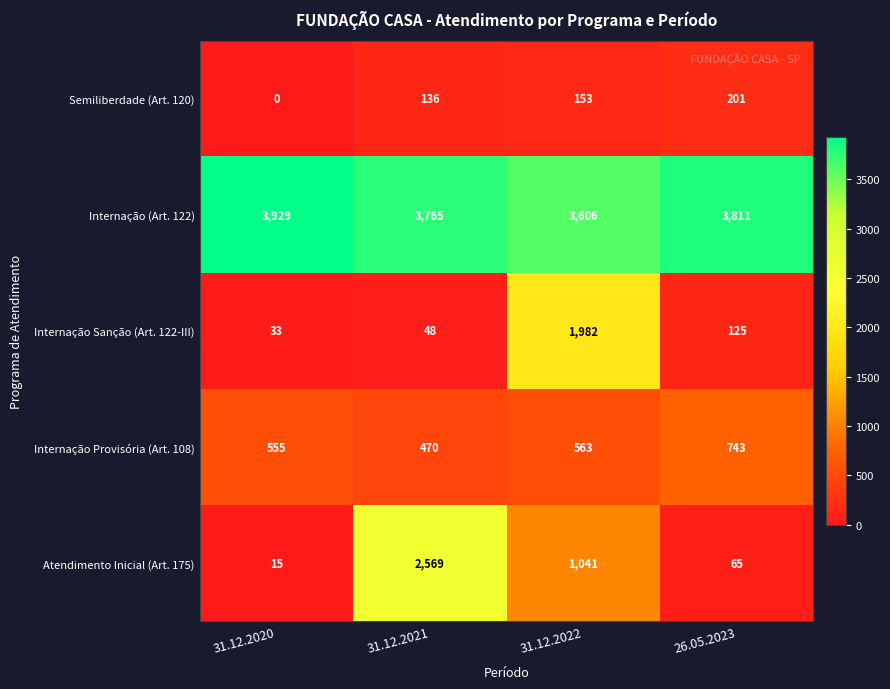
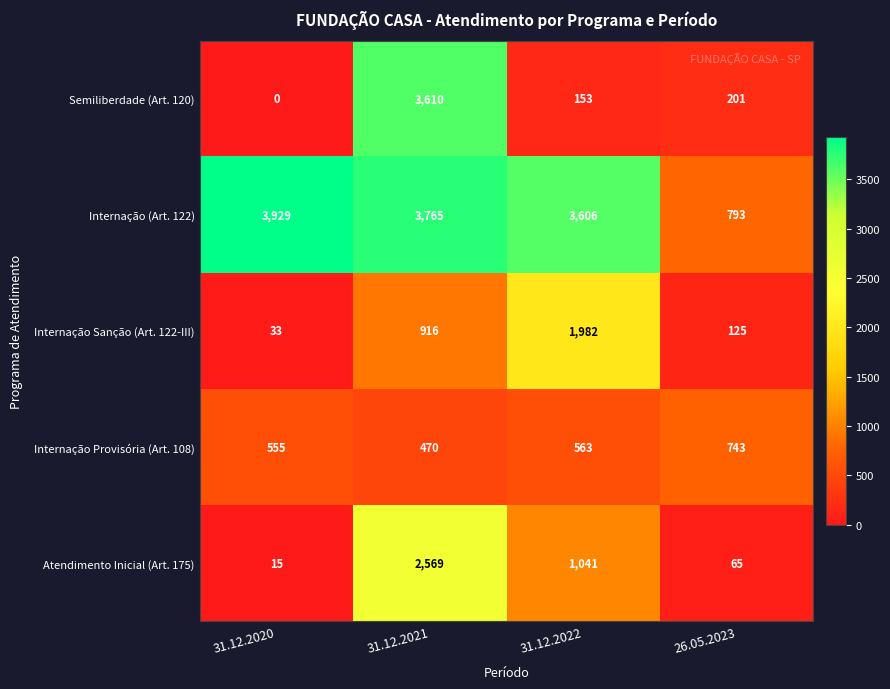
  {
    "Semiliberdade (Art. 120)": {
      "31.12.2020": "0",
-     "31.12.2021": "136",
+     "31.12.2021": "3,610",
      "31.12.2022": "153"
    },
    "Internação (Art. 122)": {
      "31.12.2020": "3,929",
      "31.12.2021": "3,765",
      "31.12.2022": "3,606",
-     "26.05.2023": "3,811"
+     "26.05.2023": "793"
    },
    "Internação Sanção (Art. 122-III)": {
      "31.12.2020": "33",
-     "31.12.2021": "48",
+     "31.12.2021": "916",
      "31.12.2022": "1,982",
      "26.05.2023": "125"
    },
    "Internação Provisória (Art. 108)": {
      "31.12.2020": "555",
      "31.12.2021": "470",
      "31.12.2022": "563",
      "26.05.2023": "743"
    },
    "Atendimento Inicial (Art. 175)": {
      "31.12.2020": "15",
      "31.12.2021": "2,569",
      "31.12.2022": "1,041",
      "26.05.2023": "65"
    }
  }
